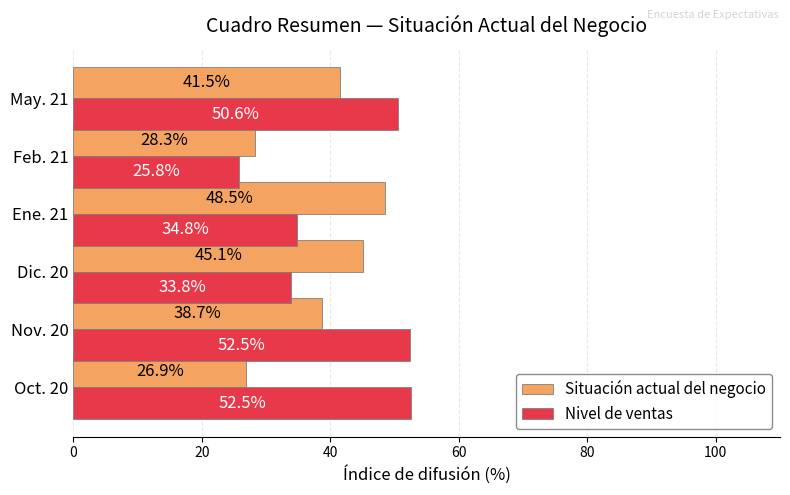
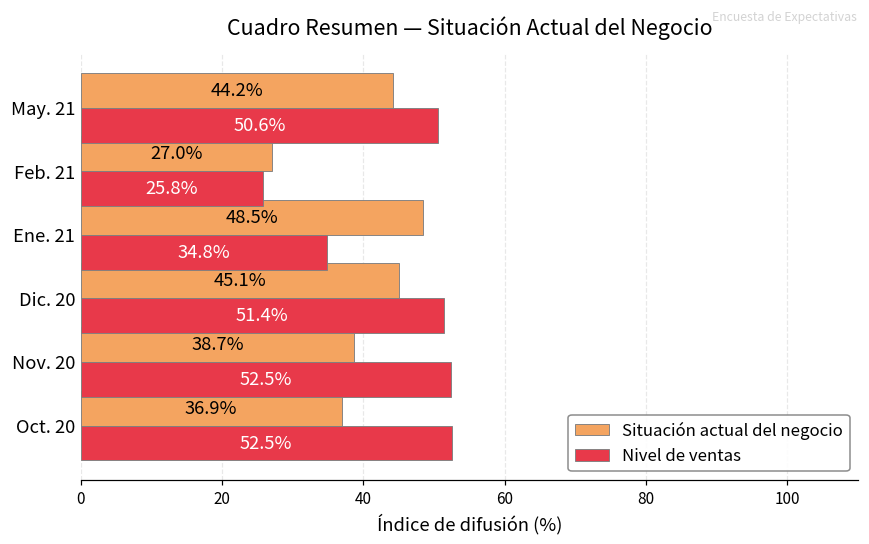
  {
    "Situación actual del negocio": {
-     "May. 21": "41.5%",
-     "Feb. 21": "28.3%",
+     "May. 21": "44.2%",
+     "Feb. 21": "27.0%",
      "Ene. 21": "48.5%",
      "Dic. 20": "45.1%",
      "Nov. 20": "38.7%",
-     "Oct. 20": "26.9%"
+     "Oct. 20": "36.9%"
    },
    "Nivel de ventas": {
      "May. 21": "50.6%",
      "Feb. 21": "25.8%",
      "Ene. 21": "34.8%",
-     "Dic. 20": "33.8%",
+     "Dic. 20": "51.4%",
      "Nov. 20": "52.5%",
      "Oct. 20": "52.5%"
    }
  }
